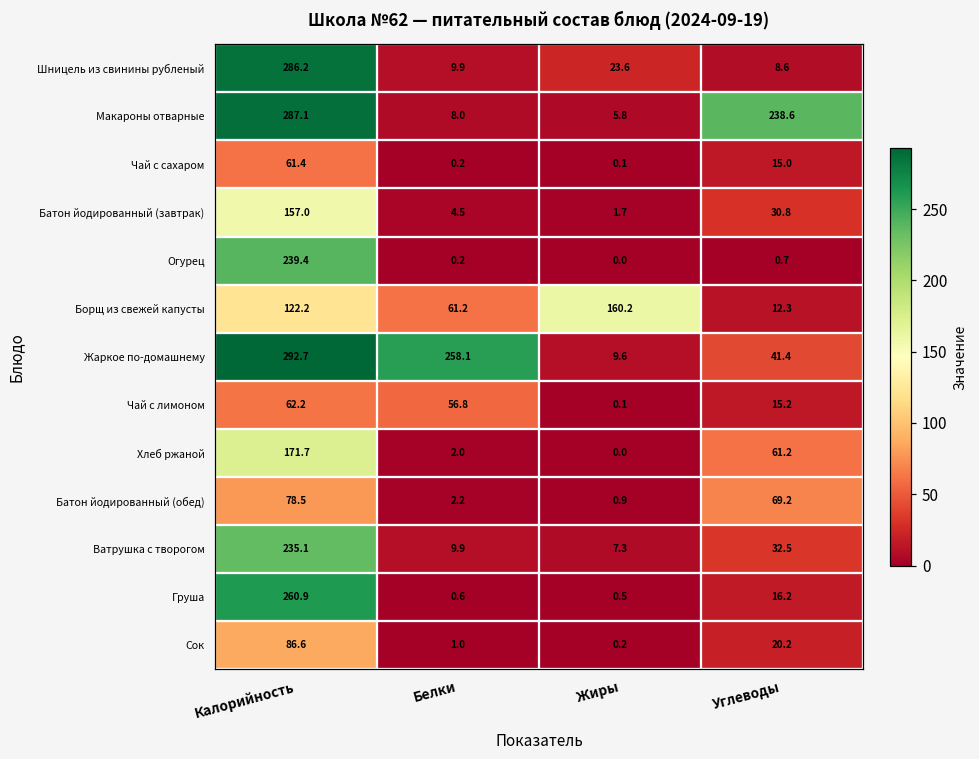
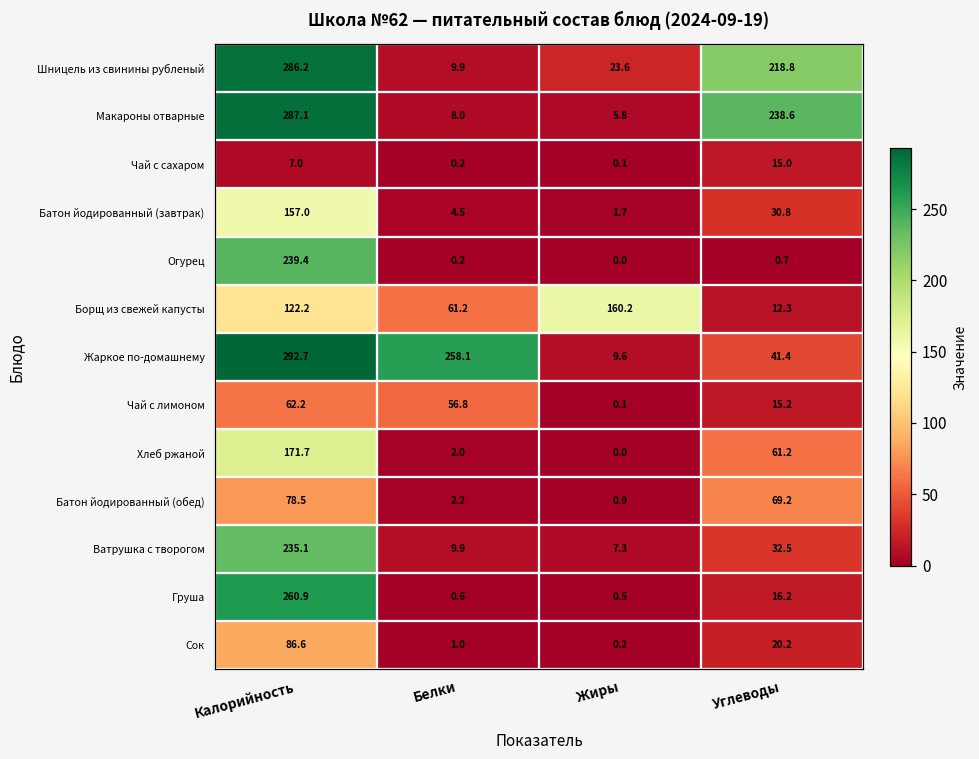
  {
    "Шницель из свинины рубленый": {
      "Калорийность": 286.2,
      "Белки": 9.9,
      "Жиры": 23.6,
-     "Углеводы": 8.6
+     "Углеводы": 218.8
    },
    "Макароны отварные": {
      "Калорийность": 287.1,
      "Белки": 8.0,
      "Жиры": 5.8,
      "Углеводы": 238.6
    },
    "Чай с сахаром": {
-     "Калорийность": 61.4,
+     "Калорийность": 7.0,
      "Белки": 0.2,
      "Жиры": 0.1,
      "Углеводы": 15.0
    },
    "Батон йодированный (завтрак)": {
      "Калорийность": 157.0,
      "Белки": 4.5,
      "Жиры": 1.7,
      "Углеводы": 30.8
    },
    "Огурец": {
      "Калорийность": 239.4,
      "Белки": 0.2,
      "Жиры": 0.0,
      "Углеводы": 0.7
    },
    "Борщ из свежей капусты": {
      "Калорийность": 122.2,
      "Белки": 61.2,
      "Жиры": 160.2,
      "Углеводы": 12.3
    },
    "Жаркое по-домашнему": {
      "Калорийность": 292.7,
      "Белки": 258.1,
      "Жиры": 9.6,
      "Углеводы": 41.4
    },
    "Чай с лимоном": {
      "Калорийность": 62.2,
      "Белки": 56.8,
      "Жиры": 0.1,
      "Углеводы": 15.2
    },
    "Хлеб ржаной": {
      "Калорийность": 171.7,
      "Белки": 2.0,
      "Жиры": 0.0,
      "Углеводы": 61.2
    },
    "Батон йодированный (обед)": {
      "Калорийность": 78.5,
      "Белки": 2.2,
      "Жиры": 0.9,
      "Углеводы": 69.2
    },
    "Ватрушка с творогом": {
      "Калорийность": 235.1,
      "Белки": 9.9,
      "Жиры": 7.3,
      "Углеводы": 32.5
    },
    "Груша": {
      "Калорийность": 260.9,
      "Белки": 0.6,
      "Жиры": 0.5,
      "Углеводы": 16.2
    },
    "Сок": {
      "Калорийность": 86.6,
      "Белки": 1.0,
      "Жиры": 0.2,
      "Углеводы": 20.2
    }
  }
